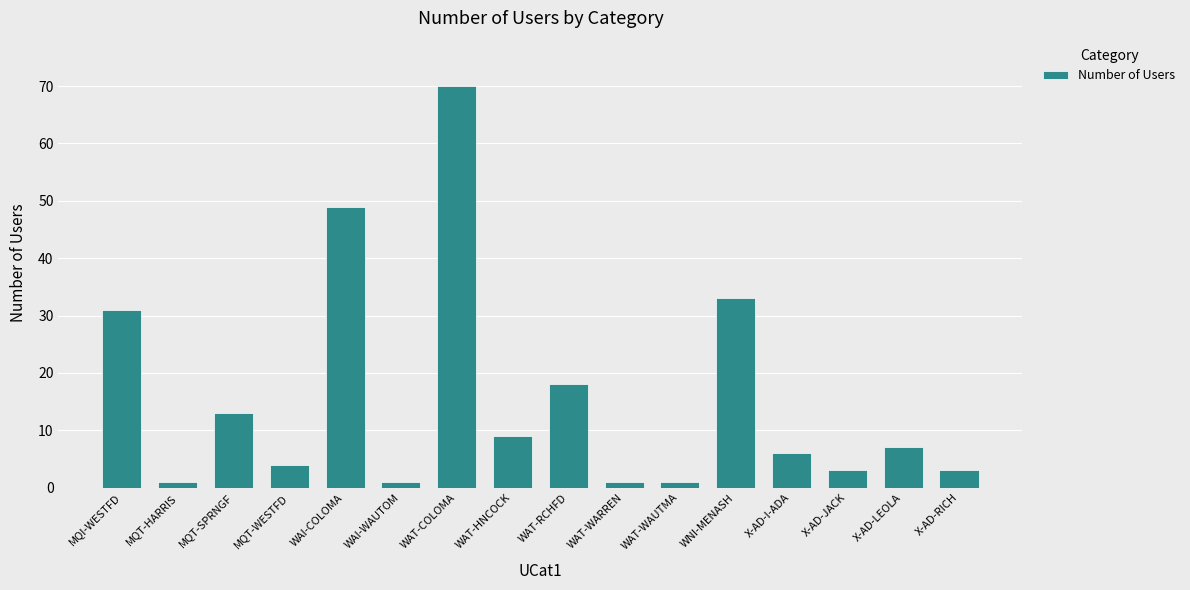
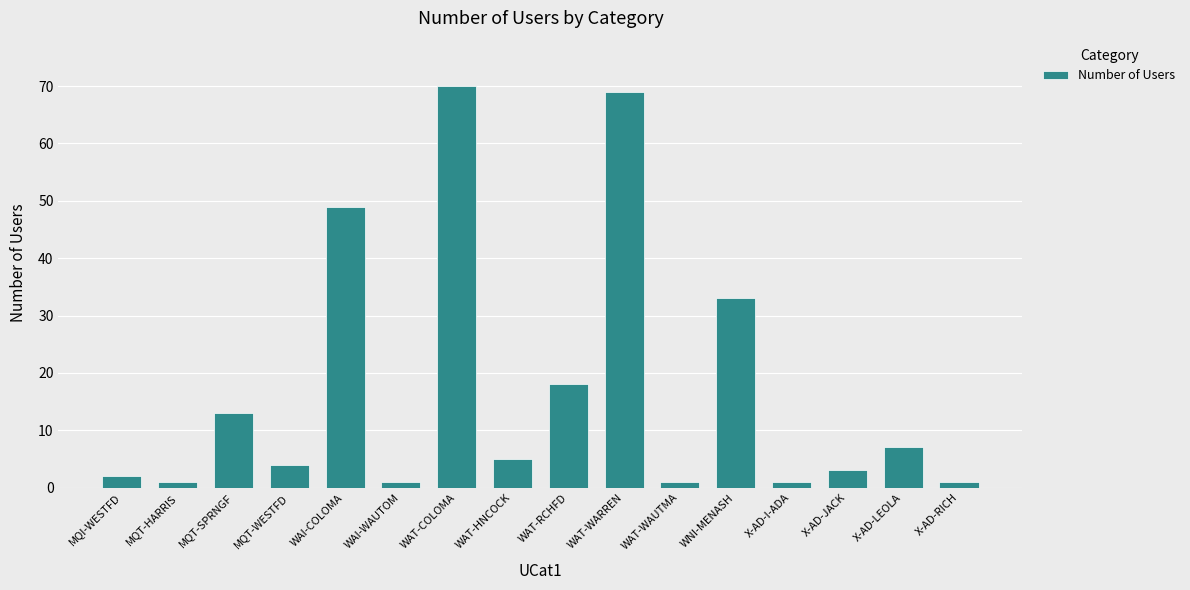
  {
-   "MQI-WESTFD": 31,
+   "MQI-WESTFD": 2,
    "MQT-HARRIS": 1,
    "MQT-SPRNGF": 13,
    "MQT-WESTFD": 4,
    "WAI-COLOMA": 49,
    "WAI-WAUTOM": 1,
    "WAT-COLOMA": 70,
-   "WAT-HNCOCK": 9,
+   "WAT-HNCOCK": 5,
    "WAT-RCHFD": 18,
-   "WAT-WARREN": 1,
+   "WAT-WARREN": 69,
    "WAT-WAUTMA": 1,
    "WNI-MENASH": 33,
-   "X-AD-I-ADA": 6,
+   "X-AD-I-ADA": 1,
    "X-AD-JACK": 3,
    "X-AD-LEOLA": 7,
-   "X-AD-RICH": 3
+   "X-AD-RICH": 1
  }
